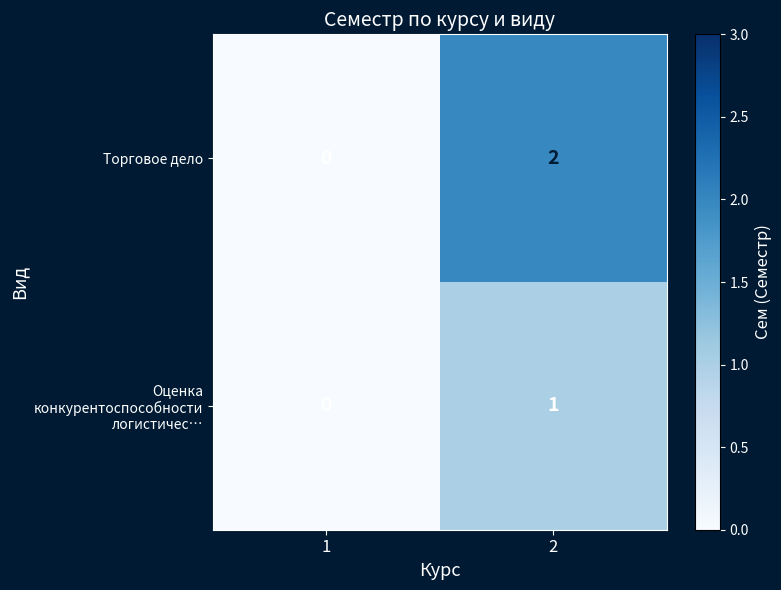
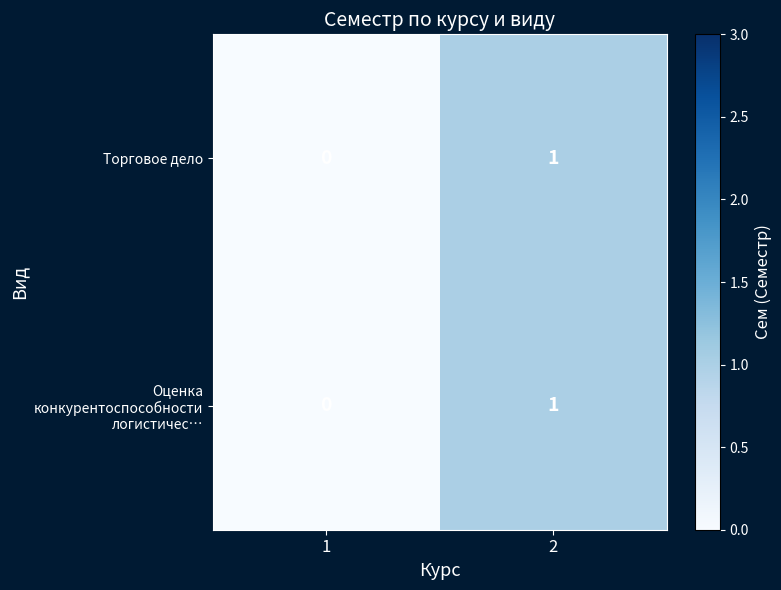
  {
    "Торговое дело": {
-     "2": 2
+     "2": 1
    },
    "Оценка конкурентоспособности логистичес…": {
      "2": 1
    }
  }
